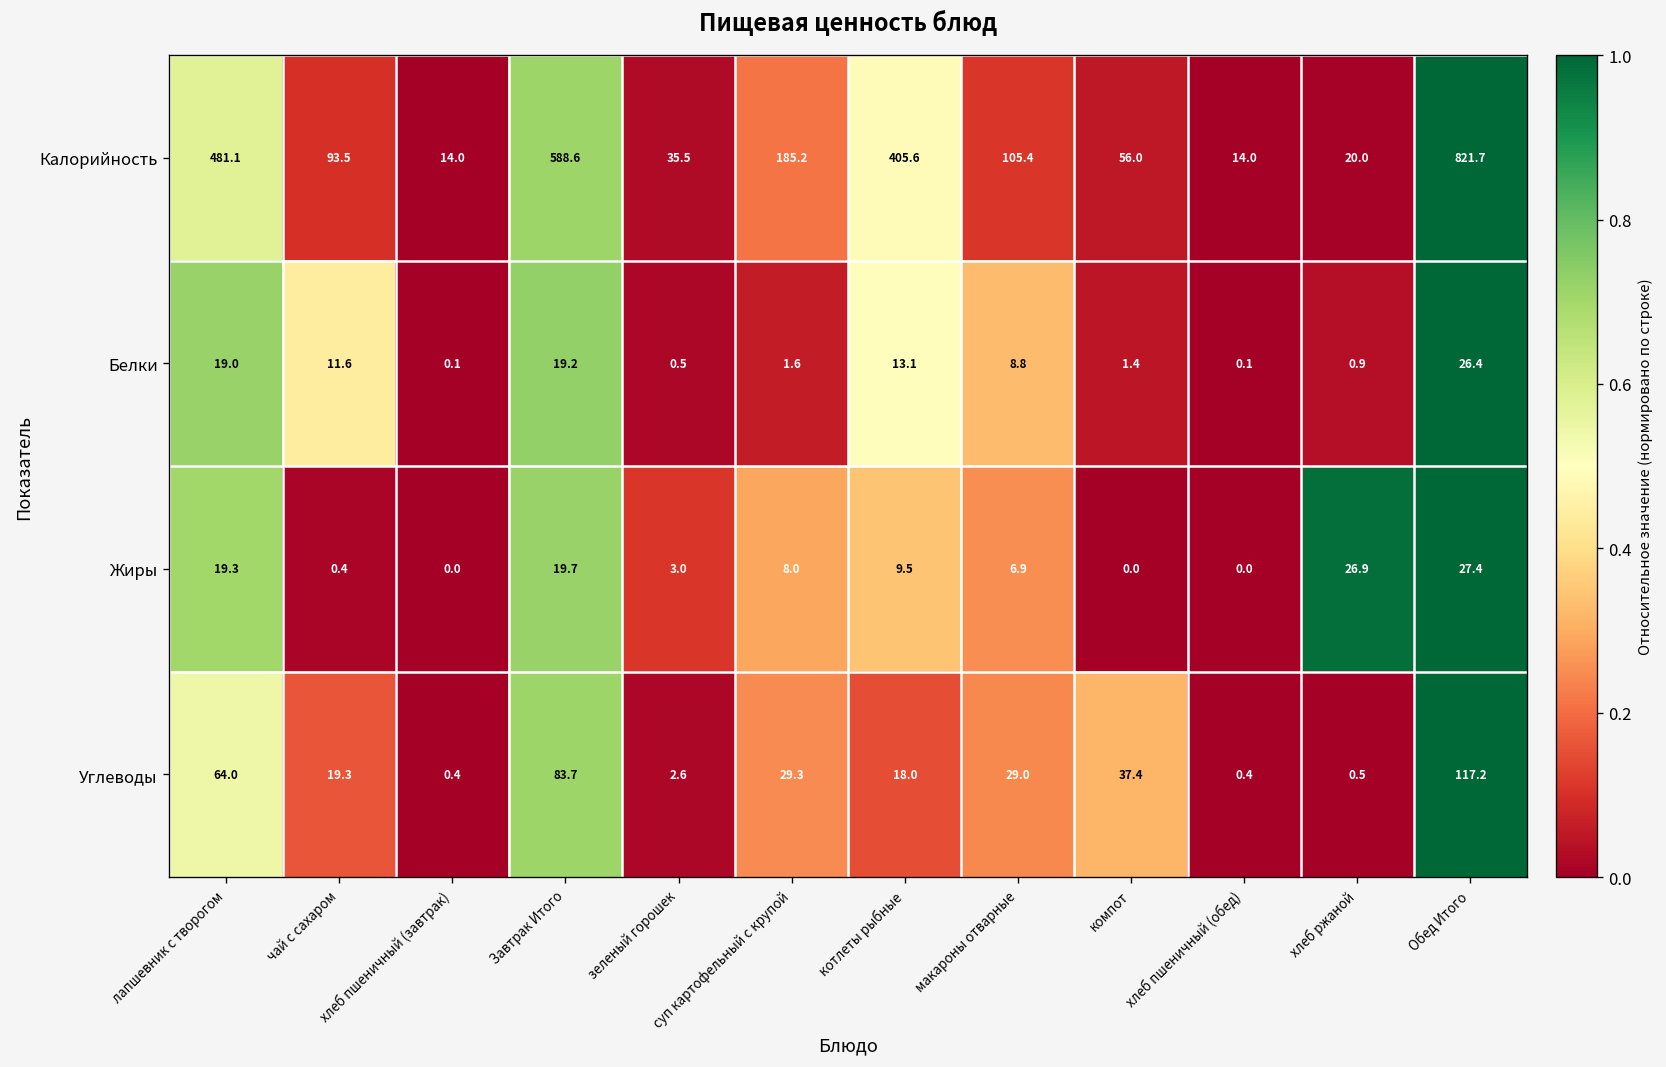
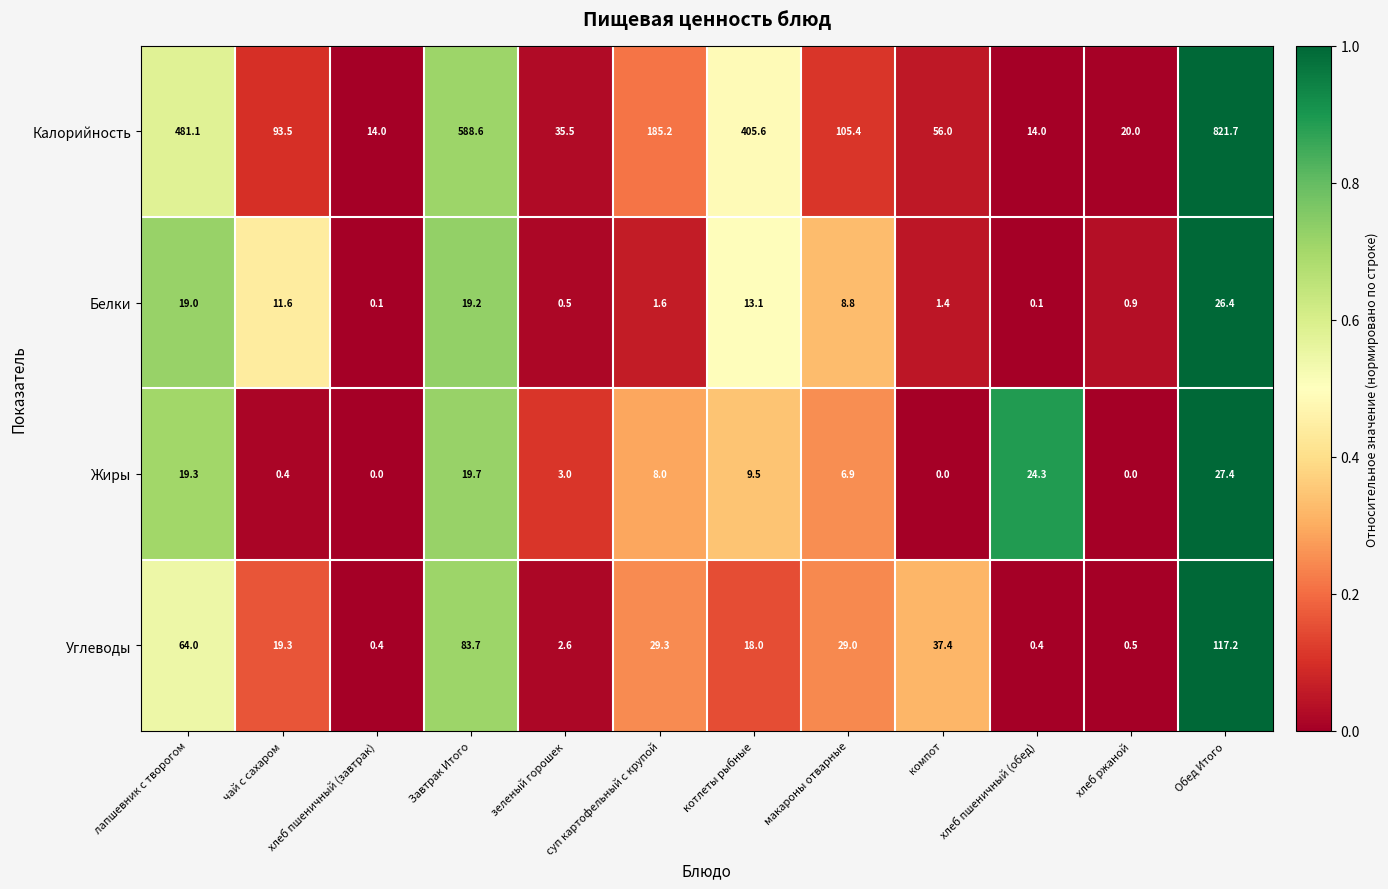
  {
    "Калорийность": {
      "лапшевник с творогом": 481.1,
      "чай с сахаром": 93.5,
      "хлеб пшеничный (завтрак)": 14.0,
      "Завтрак Итого": 588.6,
      "зеленый горошек": 35.5,
      "суп картофельный с крупой": 185.2,
      "котлеты рыбные": 405.6,
      "макароны отварные": 105.4,
      "компот": 56.0,
      "хлеб пшеничный (обед)": 14.0,
      "хлеб ржаной": 20.0,
      "Обед Итого": 821.7
    },
    "Белки": {
      "лапшевник с творогом": 19.0,
      "чай с сахаром": 11.6,
      "хлеб пшеничный (завтрак)": 0.1,
      "Завтрак Итого": 19.2,
      "зеленый горошек": 0.5,
      "суп картофельный с крупой": 1.6,
      "котлеты рыбные": 13.1,
      "макароны отварные": 8.8,
      "компот": 1.4,
      "хлеб пшеничный (обед)": 0.1,
      "хлеб ржаной": 0.9,
      "Обед Итого": 26.4
    },
    "Жиры": {
      "лапшевник с творогом": 19.3,
      "чай с сахаром": 0.4,
      "хлеб пшеничный (завтрак)": 0.0,
      "Завтрак Итого": 19.7,
      "зеленый горошек": 3.0,
      "суп картофельный с крупой": 8.0,
      "котлеты рыбные": 9.5,
      "макароны отварные": 6.9,
      "компот": 0.0,
-     "хлеб пшеничный (обед)": 0.0,
-     "хлеб ржаной": 26.9,
+     "хлеб пшеничный (обед)": 24.3,
+     "хлеб ржаной": 0.0,
      "Обед Итого": 27.4
    },
    "Углеводы": {
      "лапшевник с творогом": 64.0,
      "чай с сахаром": 19.3,
      "хлеб пшеничный (завтрак)": 0.4,
      "Завтрак Итого": 83.7,
      "зеленый горошек": 2.6,
      "суп картофельный с крупой": 29.3,
      "котлеты рыбные": 18.0,
      "макароны отварные": 29.0,
      "компот": 37.4,
      "хлеб пшеничный (обед)": 0.4,
      "хлеб ржаной": 0.5,
      "Обед Итого": 117.2
    }
  }
